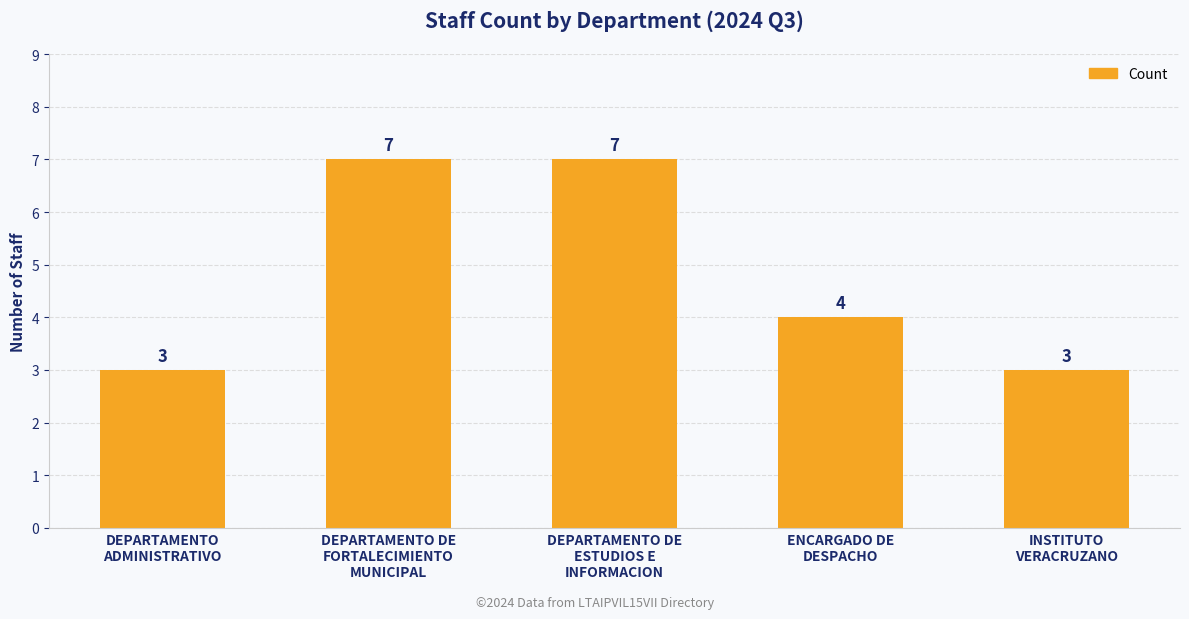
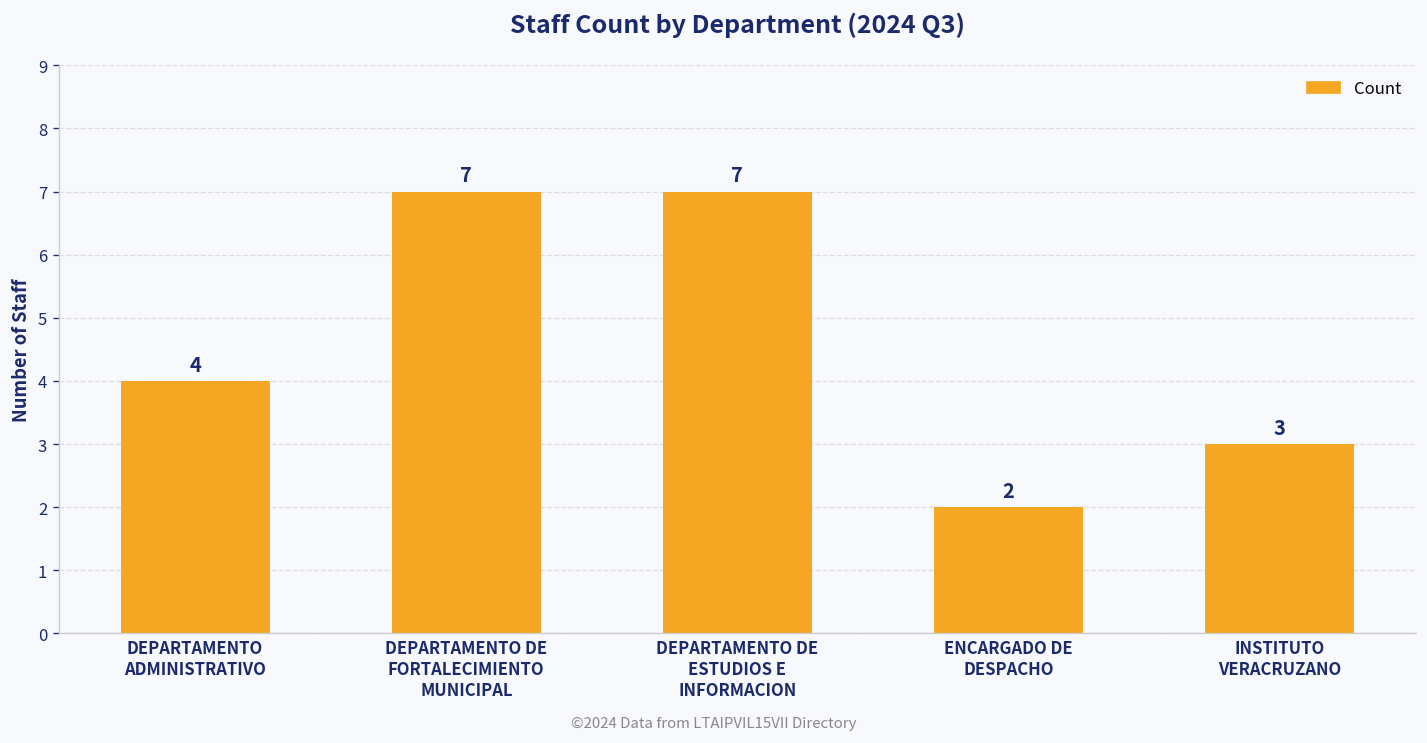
  {
-   "DEPARTAMENTO ADMINISTRATIVO": 3,
+   "DEPARTAMENTO ADMINISTRATIVO": 4,
    "DEPARTAMENTO DE FORTALECIMIENTO MUNICIPAL": 7,
    "DEPARTAMENTO DE ESTUDIOS E INFORMACION": 7,
-   "ENCARGADO DE DESPACHO": 4,
+   "ENCARGADO DE DESPACHO": 2,
    "INSTITUTO VERACRUZANO": 3
  }
